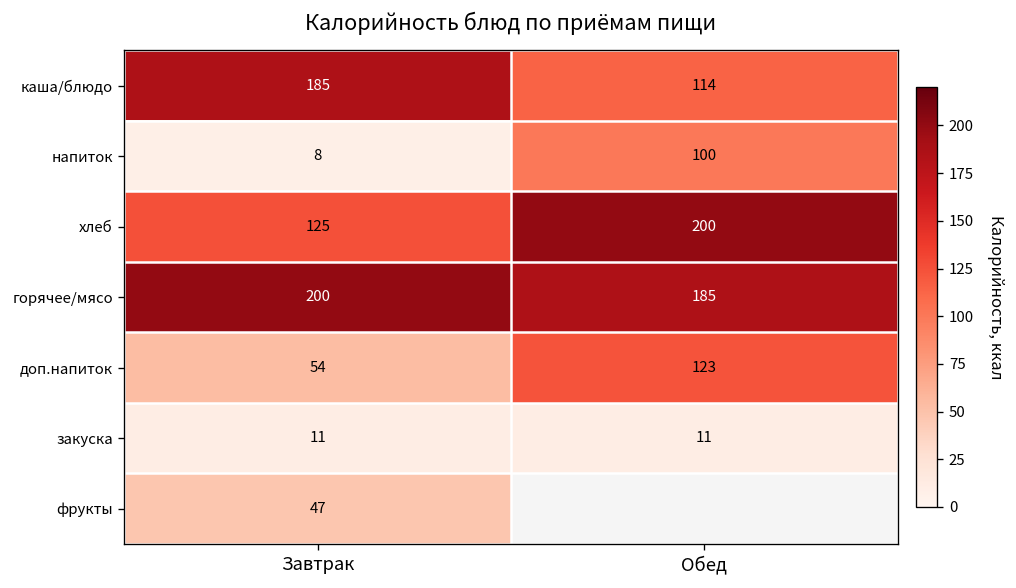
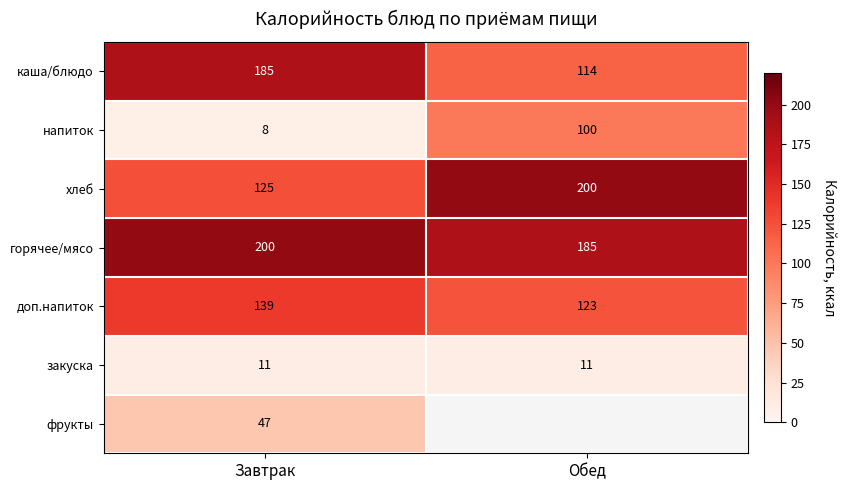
  {
    "каша/блюдо": {
      "Завтрак": 185,
      "Обед": 114
    },
    "напиток": {
      "Завтрак": 8,
      "Обед": 100
    },
    "хлеб": {
      "Завтрак": 125,
      "Обед": 200
    },
    "горячее/мясо": {
      "Завтрак": 200,
      "Обед": 185
    },
    "доп.напиток": {
-     "Завтрак": 54,
+     "Завтрак": 139,
      "Обед": 123
    },
    "закуска": {
      "Завтрак": 11,
      "Обед": 11
    },
    "фрукты": {
      "Завтрак": 47
    }
  }
